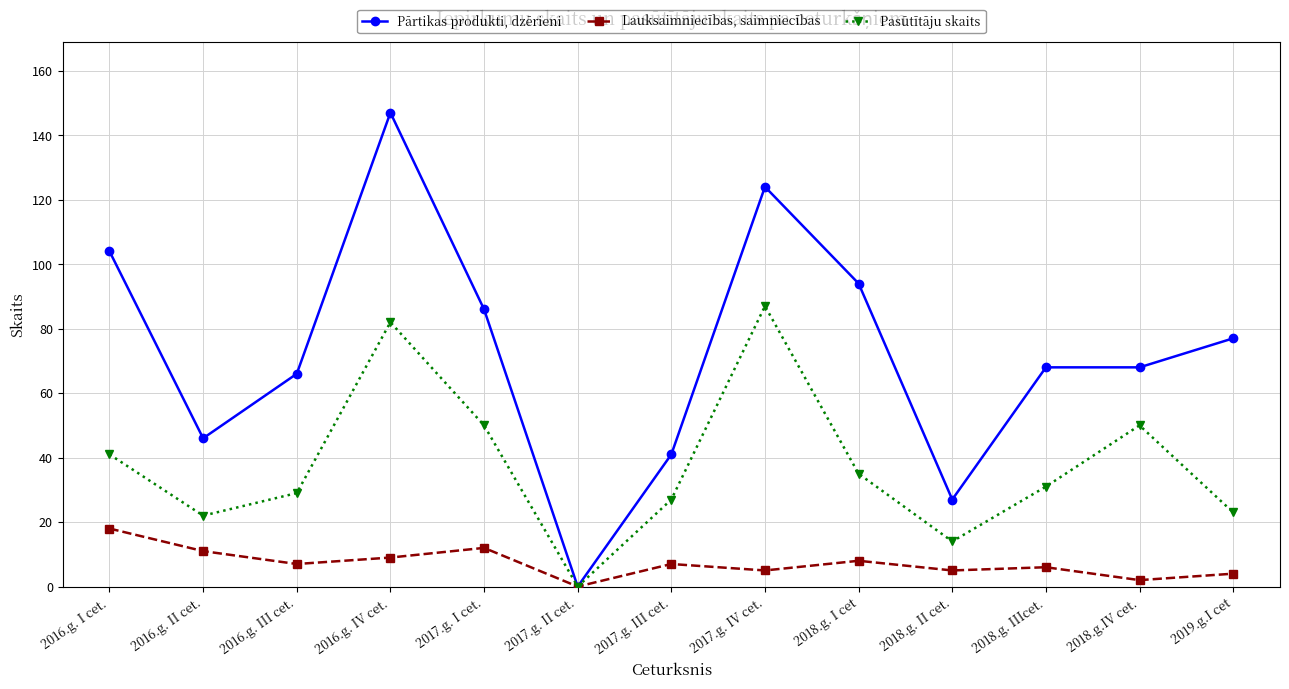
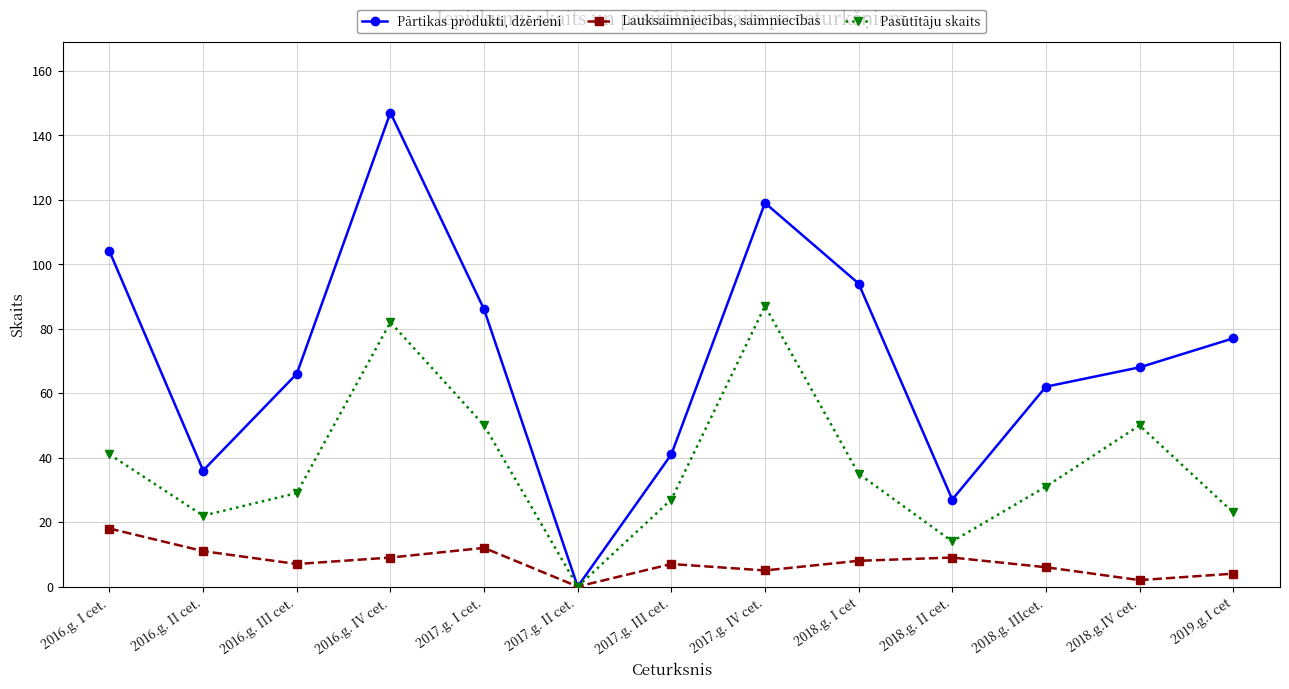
  {
    "Pārtikas produkti, dzērieni": {
      "2016.g. I cet.": 104,
-     "2016.g. II cet.": 46,
+     "2016.g. II cet.": 36,
      "2016.g. III cet.": 66,
      "2016.g. IV cet.": 147,
      "2017.g. I cet.": 86,
      "2017.g. III cet.": 41,
-     "2017.g. IV cet.": 124,
+     "2017.g. IV cet.": 119,
      "2018.g. I cet": 94,
      "2018.g. II cet.": 27,
-     "2018.g. IIIcet.": 68,
+     "2018.g. IIIcet.": 62,
      "2018.g.IV cet.": 68,
      "2019.g.I cet": 77
    },
    "Lauksaimniecības, saimniecības": {
      "2016.g. I cet.": 18,
      "2016.g. II cet.": 11,
      "2016.g. III cet.": 7,
      "2016.g. IV cet.": 9,
      "2017.g. I cet.": 12,
      "2017.g. III cet.": 7,
      "2017.g. IV cet.": 5,
      "2018.g. I cet": 8,
-     "2018.g. II cet.": 5,
+     "2018.g. II cet.": 9,
      "2018.g. IIIcet.": 6,
      "2018.g.IV cet.": 2,
      "2019.g.I cet": 4
    },
    "Pasūtītāju skaits": {
      "2016.g. I cet.": 41,
      "2016.g. II cet.": 22,
      "2016.g. III cet.": 29,
      "2016.g. IV cet.": 82,
      "2017.g. I cet.": 50,
      "2017.g. III cet.": 27,
      "2017.g. IV cet.": 87,
      "2018.g. I cet": 35,
      "2018.g. II cet.": 14,
      "2018.g. IIIcet.": 31,
      "2018.g.IV cet.": 50,
      "2019.g.I cet": 23
    }
  }
